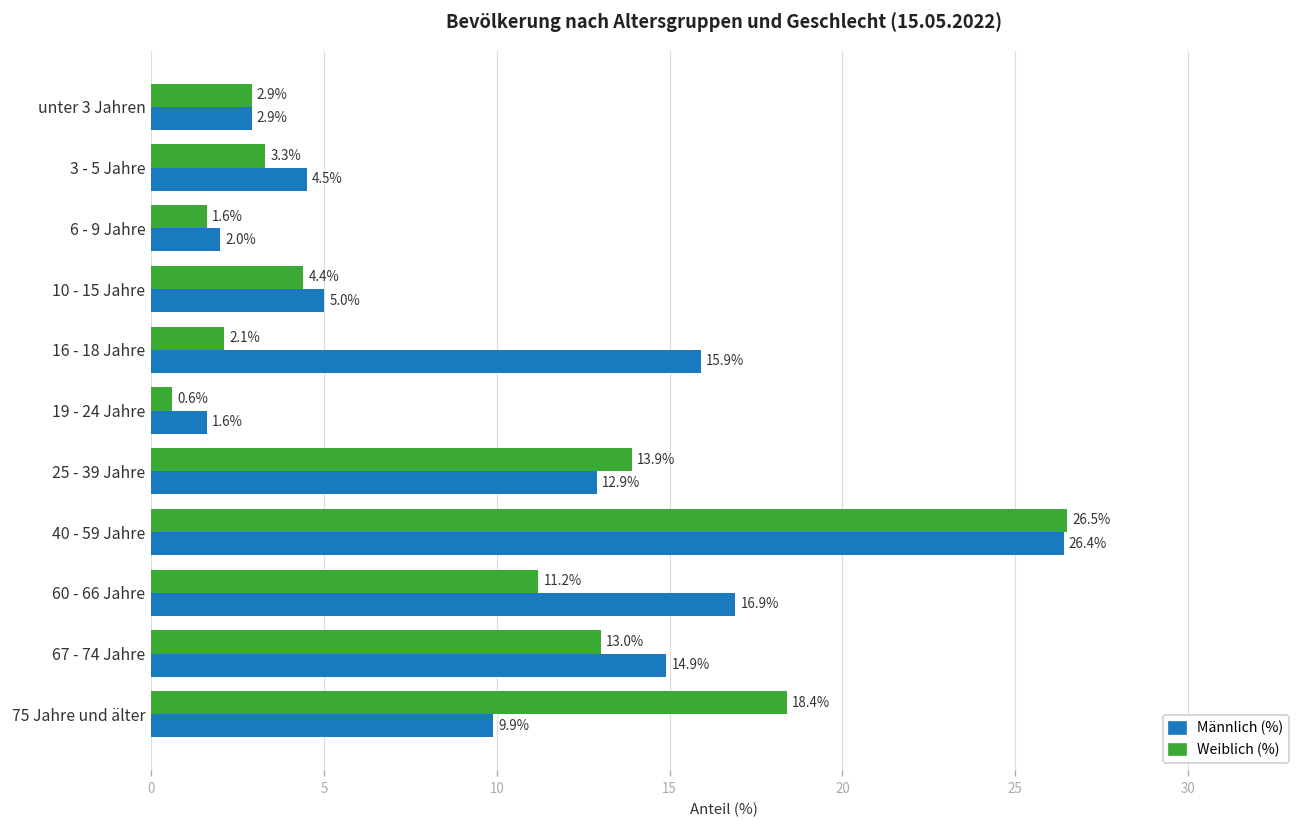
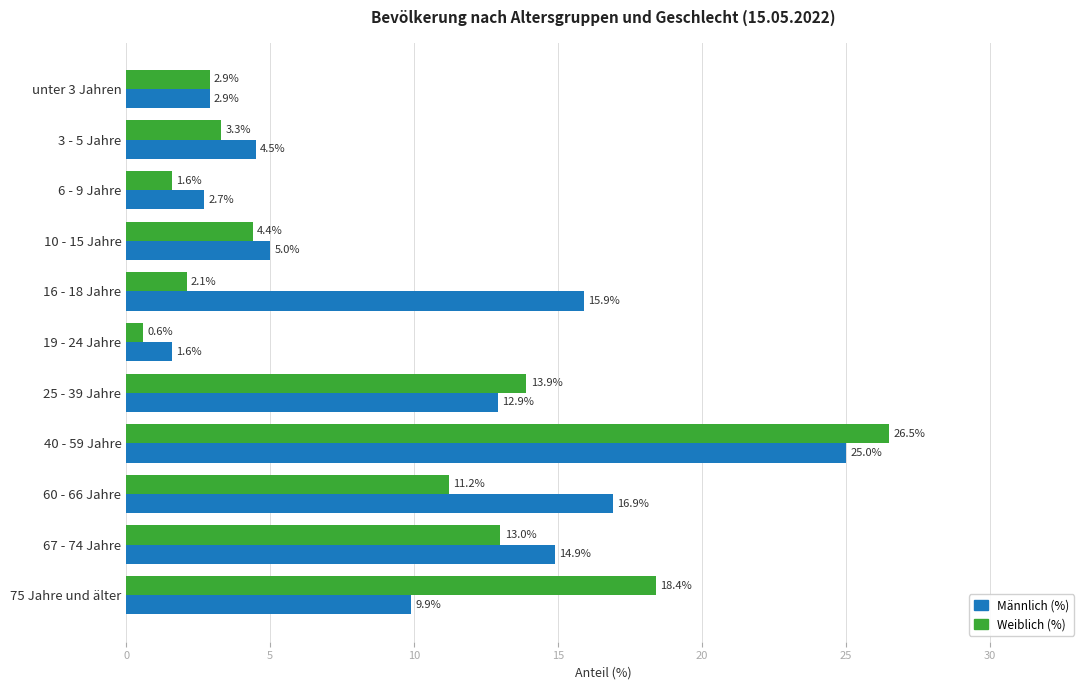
  {
    "Männlich (%)": {
      "unter 3 Jahren": "2.9%",
      "3 - 5 Jahre": "4.5%",
-     "6 - 9 Jahre": "2.0%",
+     "6 - 9 Jahre": "2.7%",
      "10 - 15 Jahre": "5.0%",
      "16 - 18 Jahre": "15.9%",
      "19 - 24 Jahre": "1.6%",
      "25 - 39 Jahre": "12.9%",
-     "40 - 59 Jahre": "26.4%",
+     "40 - 59 Jahre": "25.0%",
      "60 - 66 Jahre": "16.9%",
      "67 - 74 Jahre": "14.9%",
      "75 Jahre und älter": "9.9%"
    },
    "Weiblich (%)": {
      "unter 3 Jahren": "2.9%",
      "3 - 5 Jahre": "3.3%",
      "6 - 9 Jahre": "1.6%",
      "10 - 15 Jahre": "4.4%",
      "16 - 18 Jahre": "2.1%",
      "19 - 24 Jahre": "0.6%",
      "25 - 39 Jahre": "13.9%",
      "40 - 59 Jahre": "26.5%",
      "60 - 66 Jahre": "11.2%",
      "67 - 74 Jahre": "13.0%",
      "75 Jahre und älter": "18.4%"
    }
  }
